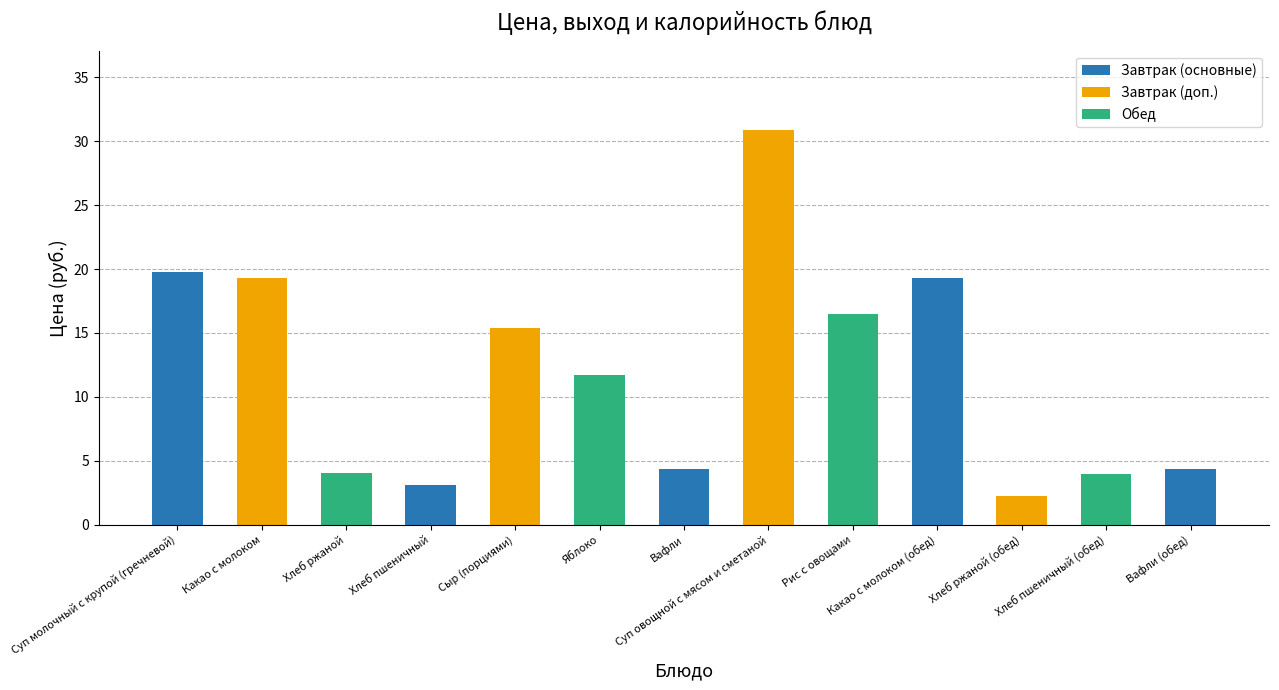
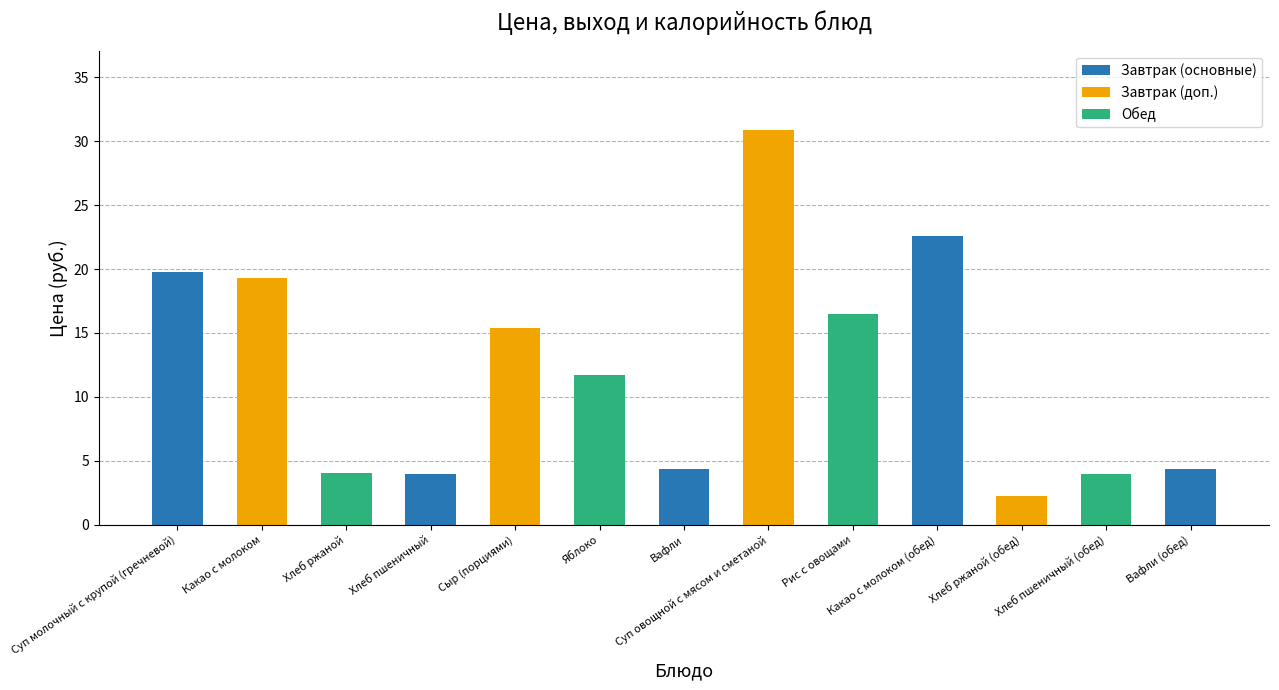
  {
    "Суп молочный с крупой (гречневой)": 19.8,
    "Какао с молоком": 19.3,
    "Хлеб ржаной": 4.0,
-   "Хлеб пшеничный": 3.1,
+   "Хлеб пшеничный": 4.0,
    "Сыр (порциями)": 15.4,
    "Яблоко": 11.7,
    "Вафли": 4.4,
    "Суп овощной с мясом и сметаной": 30.9,
    "Рис с овощами": 16.5,
-   "Какао с молоком (обед)": 19.3,
+   "Какао с молоком (обед)": 22.6,
    "Хлеб ржаной (обед)": 2.3,
    "Хлеб пшеничный (обед)": 4.0,
    "Вафли (обед)": 4.4
  }
